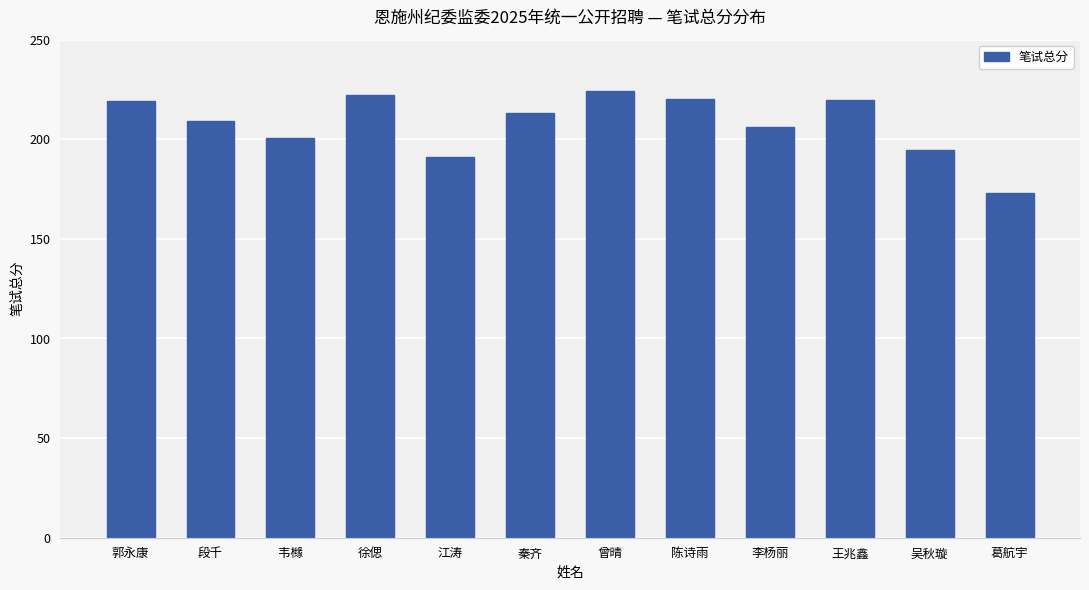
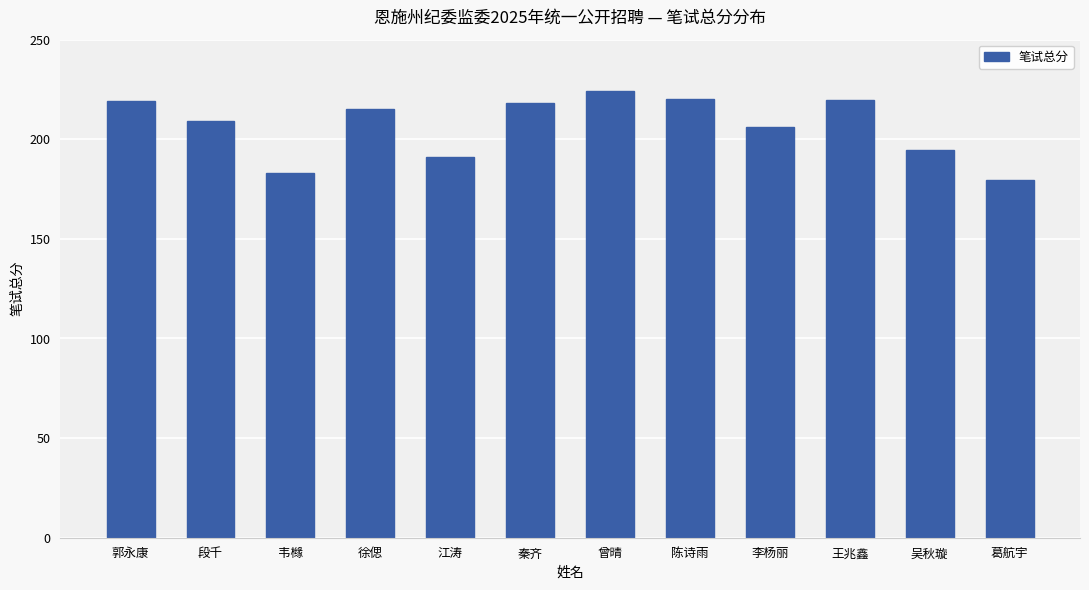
  {
    "郭永康": 219,
    "段千": 209,
-   "韦橼": 201,
-   "徐偲": 222,
+   "韦橼": 183,
+   "徐偲": 215,
    "江涛": 191,
-   "秦齐": 213,
+   "秦齐": 218,
    "曾晴": 224,
    "陈诗雨": 220,
    "李杨丽": 206,
    "王兆鑫": 220,
    "吴秋璇": 195,
-   "葛航宇": 173
+   "葛航宇": 180
  }
